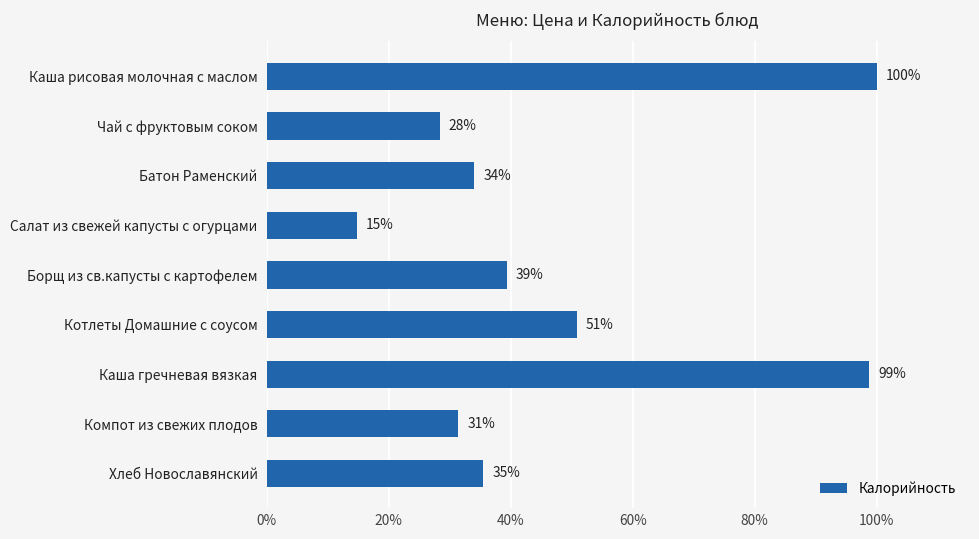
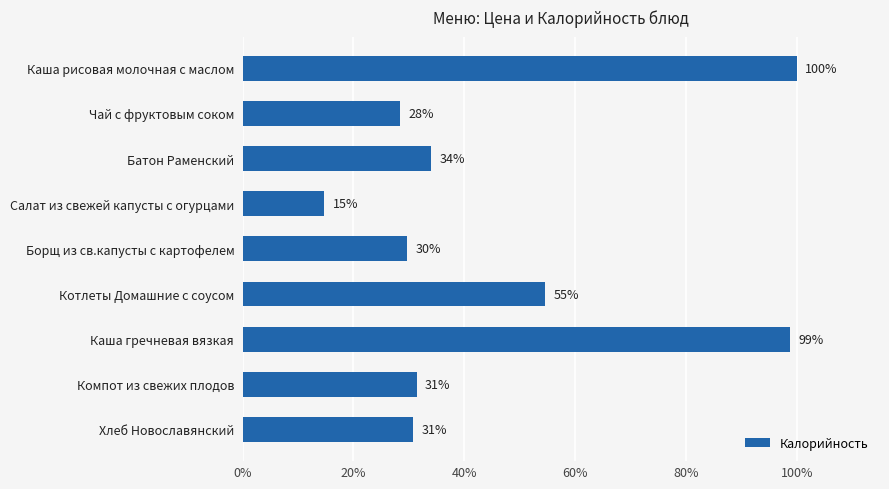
  {
    "Каша рисовая молочная с маслом": "100%",
    "Чай с фруктовым соком": "28%",
    "Батон Раменский": "34%",
    "Салат из свежей капусты с огурцами": "15%",
-   "Борщ из св.капусты с картофелем": "39%",
-   "Котлеты Домашние с соусом": "51%",
+   "Борщ из св.капусты с картофелем": "30%",
+   "Котлеты Домашние с соусом": "55%",
    "Каша гречневая вязкая": "99%",
    "Компот из свежих плодов": "31%",
-   "Хлеб Новославянский": "35%"
+   "Хлеб Новославянский": "31%"
  }
